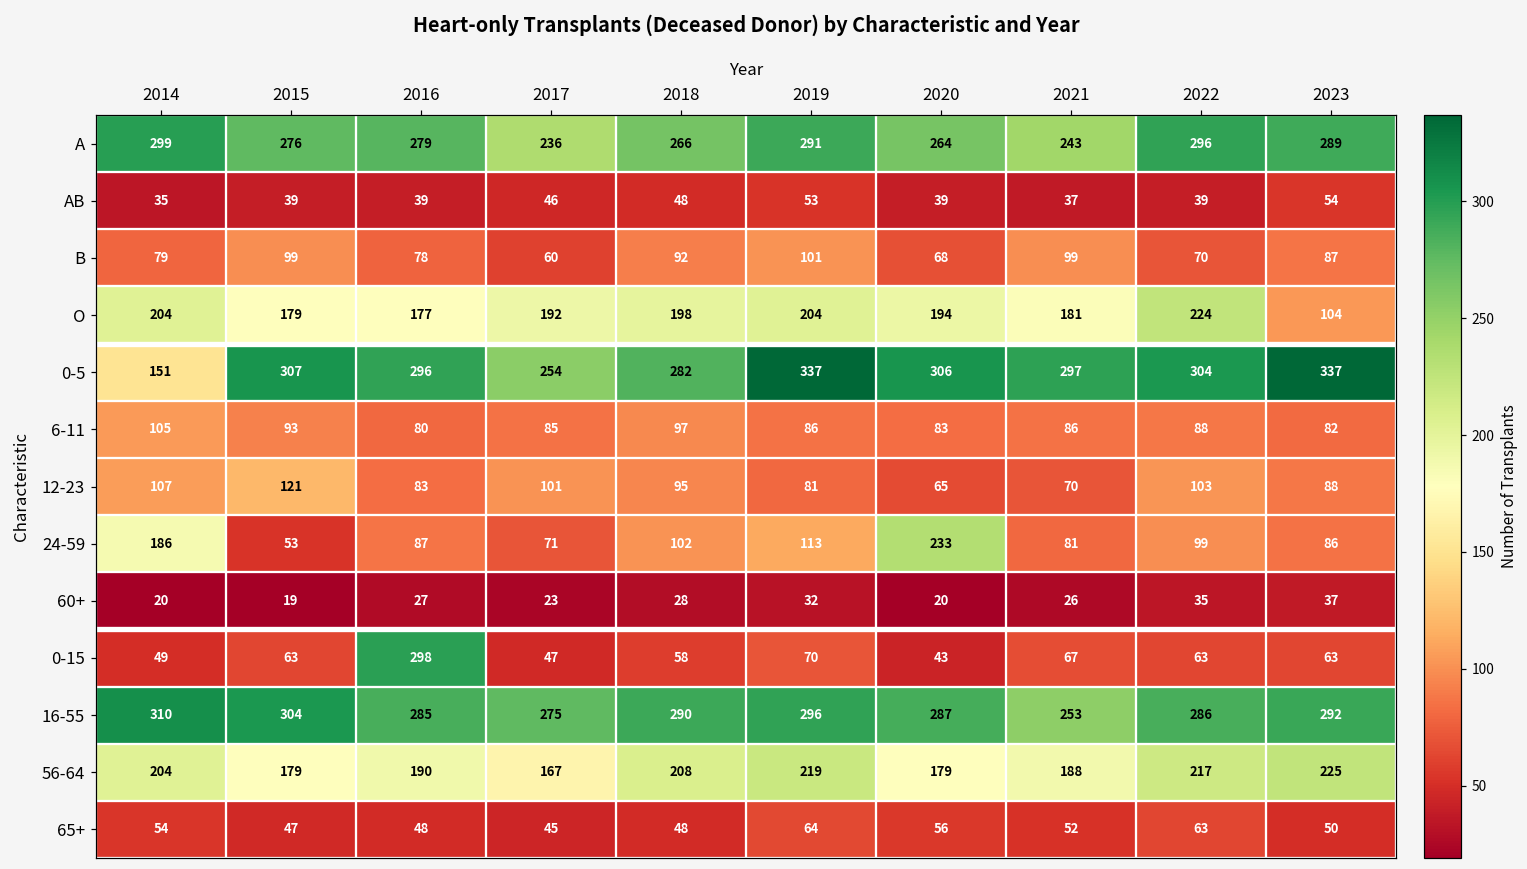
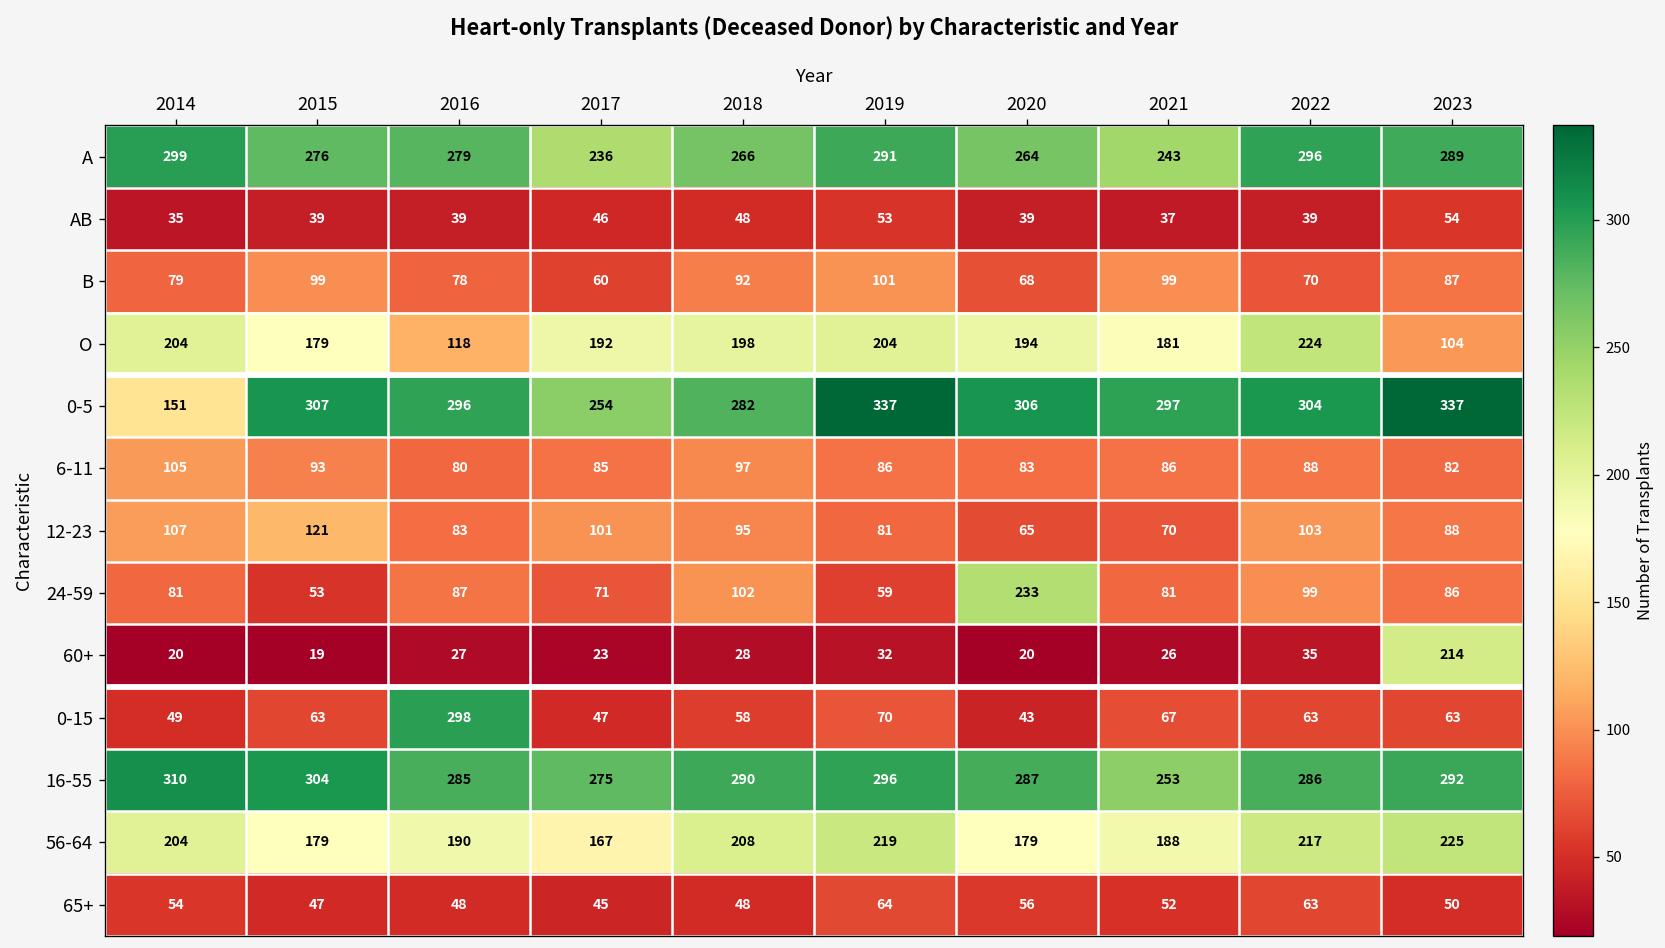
  {
    "A": {
      "2014": 299,
      "2015": 276,
      "2016": 279,
      "2017": 236,
      "2018": 266,
      "2019": 291,
      "2020": 264,
      "2021": 243,
      "2022": 296,
      "2023": 289
    },
    "AB": {
      "2014": 35,
      "2015": 39,
      "2016": 39,
      "2017": 46,
      "2018": 48,
      "2019": 53,
      "2020": 39,
      "2021": 37,
      "2022": 39,
      "2023": 54
    },
    "B": {
      "2014": 79,
      "2015": 99,
      "2016": 78,
      "2017": 60,
      "2018": 92,
      "2019": 101,
      "2020": 68,
      "2021": 99,
      "2022": 70,
      "2023": 87
    },
    "O": {
      "2014": 204,
      "2015": 179,
-     "2016": 177,
+     "2016": 118,
      "2017": 192,
      "2018": 198,
      "2019": 204,
      "2020": 194,
      "2021": 181,
      "2022": 224,
      "2023": 104
    },
    "0-5": {
      "2014": 151,
      "2015": 307,
      "2016": 296,
      "2017": 254,
      "2018": 282,
      "2019": 337,
      "2020": 306,
      "2021": 297,
      "2022": 304,
      "2023": 337
    },
    "6-11": {
      "2014": 105,
      "2015": 93,
      "2016": 80,
      "2017": 85,
      "2018": 97,
      "2019": 86,
      "2020": 83,
      "2021": 86,
      "2022": 88,
      "2023": 82
    },
    "12-23": {
      "2014": 107,
      "2015": 121,
      "2016": 83,
      "2017": 101,
      "2018": 95,
      "2019": 81,
      "2020": 65,
      "2021": 70,
      "2022": 103,
      "2023": 88
    },
    "24-59": {
-     "2014": 186,
+     "2014": 81,
      "2015": 53,
      "2016": 87,
      "2017": 71,
      "2018": 102,
-     "2019": 113,
+     "2019": 59,
      "2020": 233,
      "2021": 81,
      "2022": 99,
      "2023": 86
    },
    "60+": {
      "2014": 20,
      "2015": 19,
      "2016": 27,
      "2017": 23,
      "2018": 28,
      "2019": 32,
      "2020": 20,
      "2021": 26,
      "2022": 35,
-     "2023": 37
+     "2023": 214
    },
    "0-15": {
      "2014": 49,
      "2015": 63,
      "2016": 298,
      "2017": 47,
      "2018": 58,
      "2019": 70,
      "2020": 43,
      "2021": 67,
      "2022": 63,
      "2023": 63
    },
    "16-55": {
      "2014": 310,
      "2015": 304,
      "2016": 285,
      "2017": 275,
      "2018": 290,
      "2019": 296,
      "2020": 287,
      "2021": 253,
      "2022": 286,
      "2023": 292
    },
    "56-64": {
      "2014": 204,
      "2015": 179,
      "2016": 190,
      "2017": 167,
      "2018": 208,
      "2019": 219,
      "2020": 179,
      "2021": 188,
      "2022": 217,
      "2023": 225
    },
    "65+": {
      "2014": 54,
      "2015": 47,
      "2016": 48,
      "2017": 45,
      "2018": 48,
      "2019": 64,
      "2020": 56,
      "2021": 52,
      "2022": 63,
      "2023": 50
    }
  }
